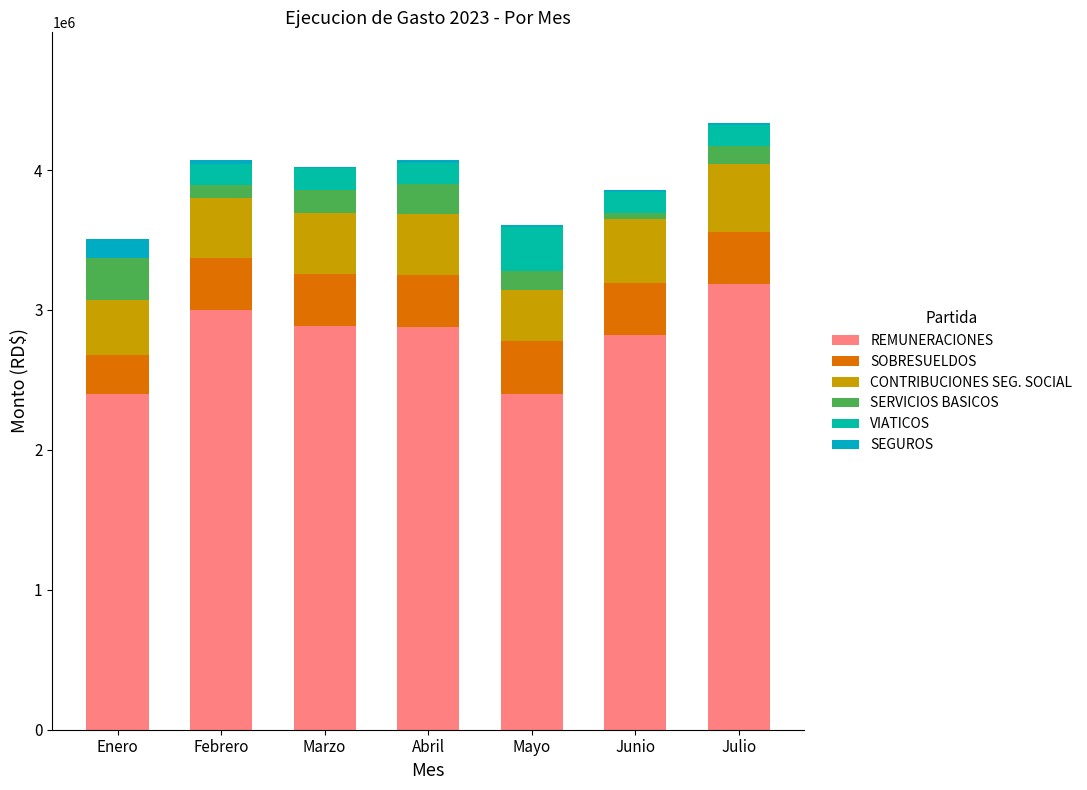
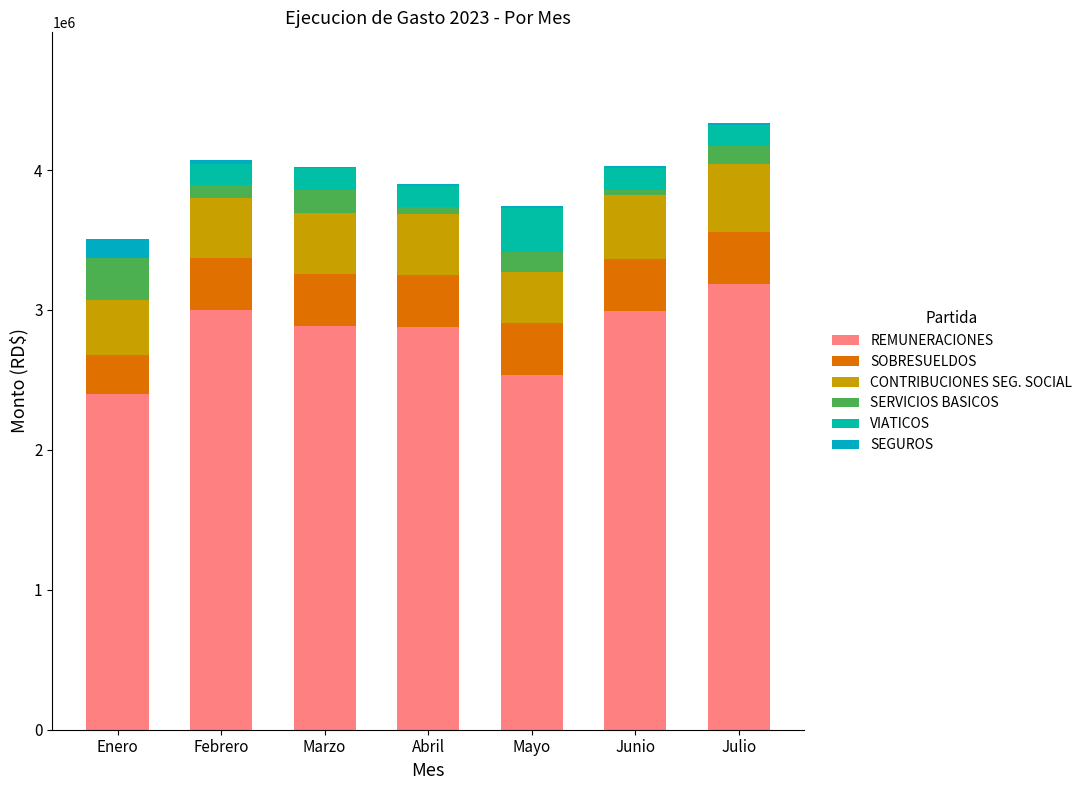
  {
    "REMUNERACIONES": {
      "Enero": 2400000,
      "Febrero": 3000000,
      "Marzo": 2890000,
      "Abril": 2880000,
-     "Mayo": 2400000,
-     "Junio": 2820000,
+     "Mayo": 2530000,
+     "Junio": 2990000,
      "Julio": 3190000
    },
    "SERVICIOS BASICOS": {
      "Enero": 300000,
      "Febrero": 90000,
      "Marzo": 160000,
-     "Abril": 220000,
+     "Abril": 50000,
      "Mayo": 140000,
      "Junio": 40000,
      "Julio": 130000
    }
  }
